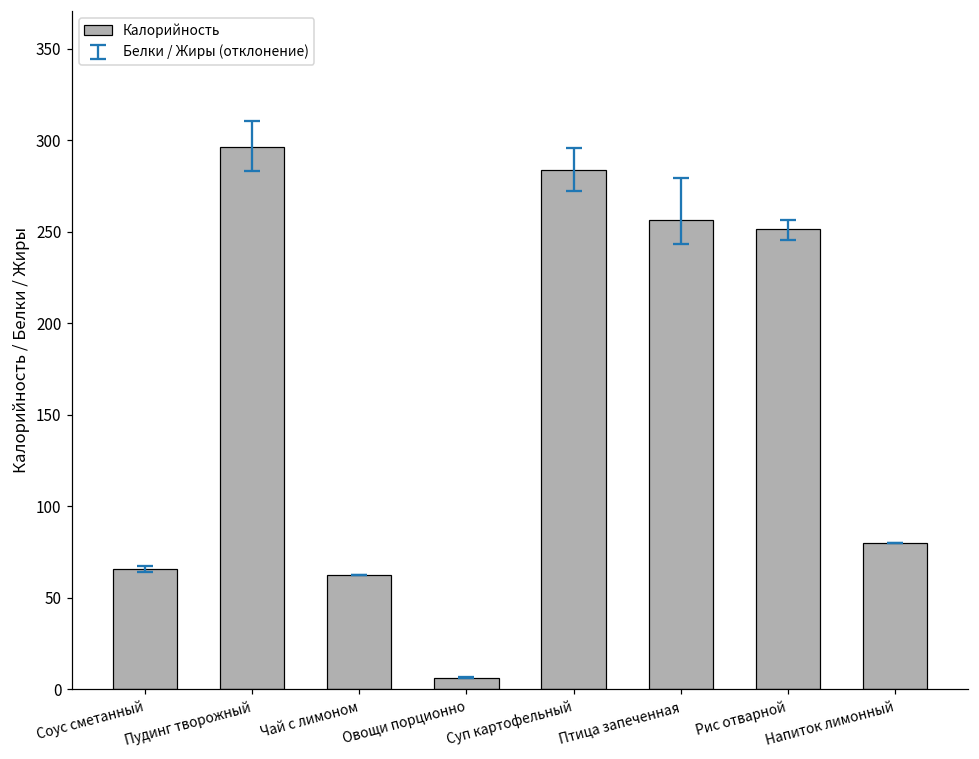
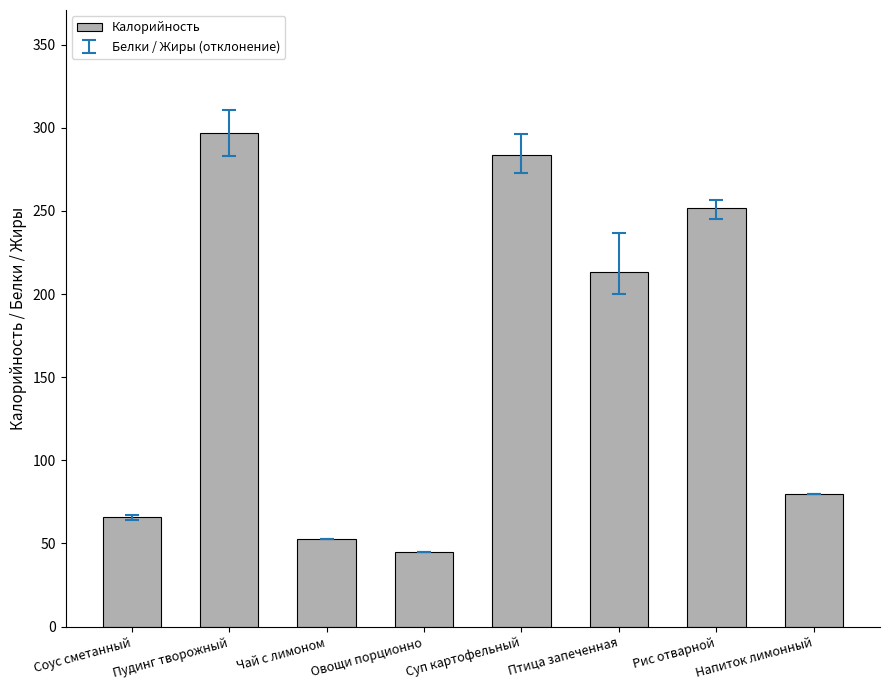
  {
    "Калорийность": {
      "Соус сметанный": 66,
      "Пудинг творожный": 297,
-     "Чай с лимоном": 62,
-     "Овощи порционно": 6,
+     "Чай с лимоном": 52,
+     "Овощи порционно": 45,
      "Суп картофельный": 284,
-     "Птица запеченная": 256,
+     "Птица запеченная": 213,
      "Рис отварной": 252,
      "Напиток лимонный": 80
    }
  }
